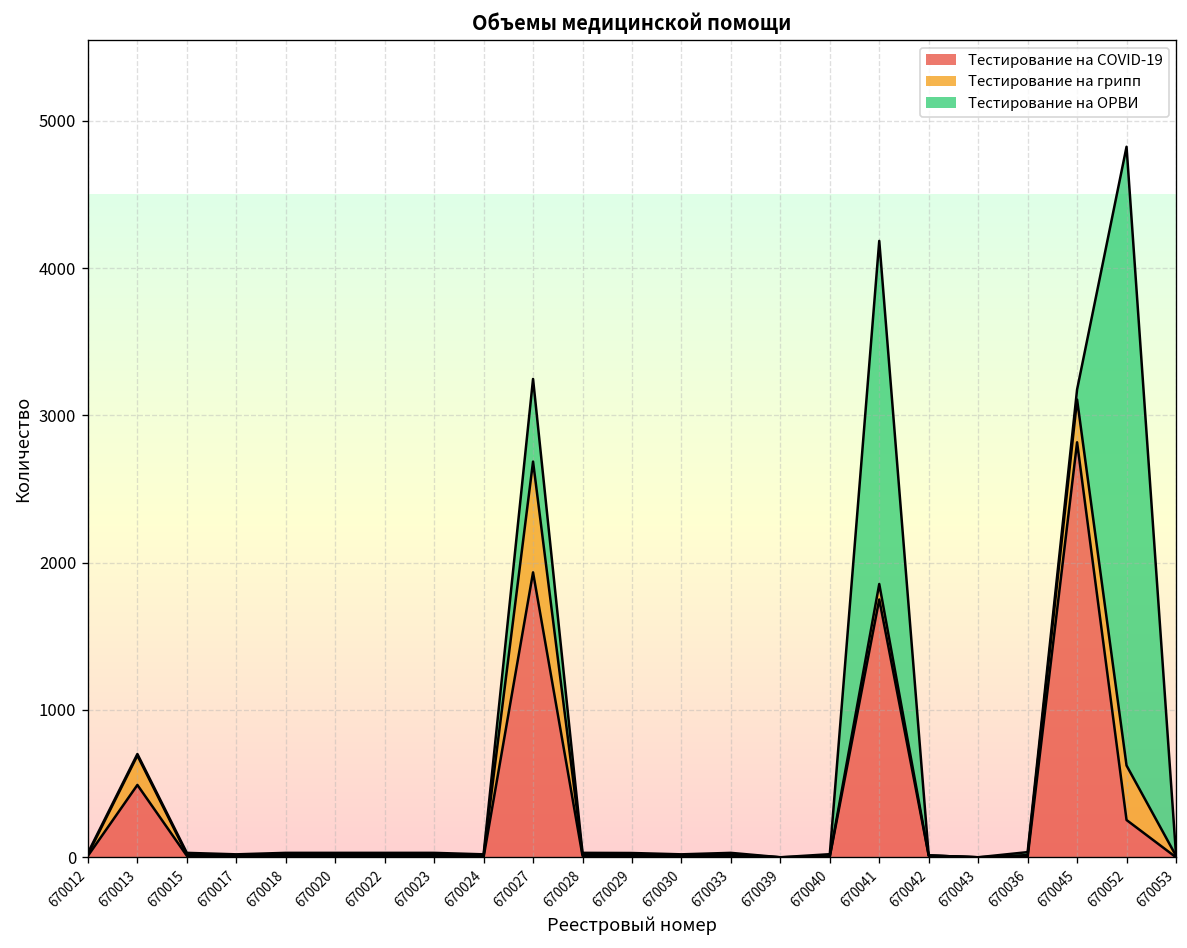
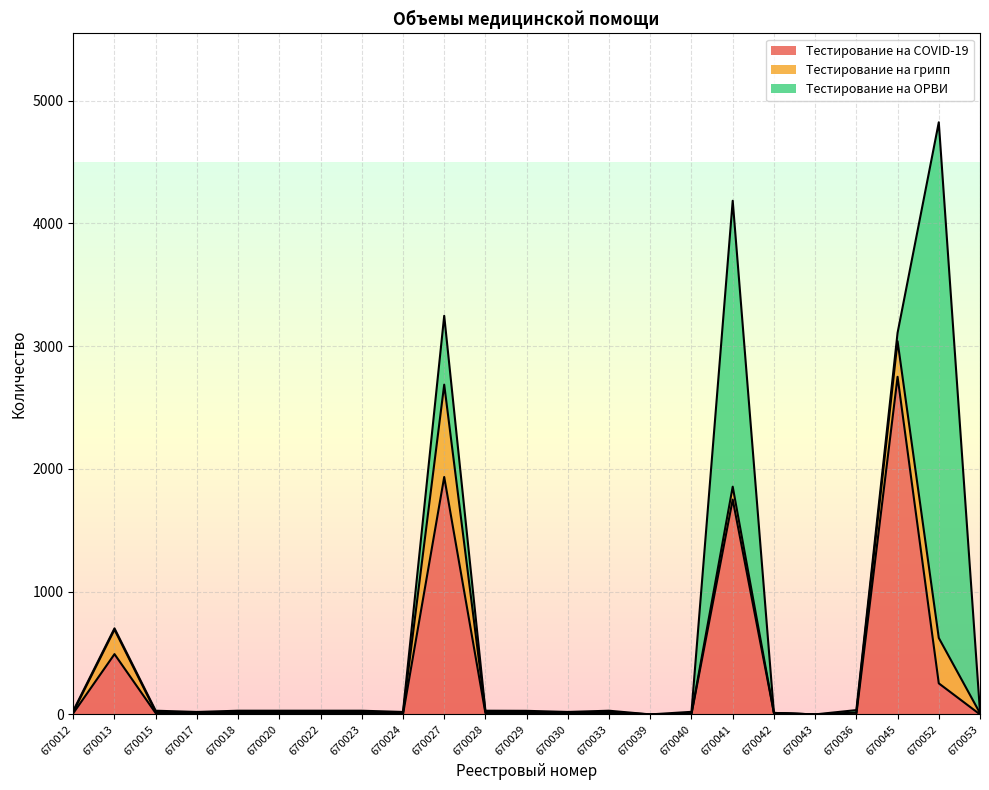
  {
    "Тестирование на COVID-19": {
      "670013": 490,
      "670027": 1930,
      "670041": 1750,
-     "670045": 2820,
+     "670045": 2750,
      "670052": 250
    },
    "Тестирование на грипп": {
      "670027": 750,
      "670041": 110,
      "670045": 290,
      "670052": 370
    },
    "Тестирование на ОРВИ": {
      "670027": 560,
      "670041": 2330,
      "670045": 70,
      "670052": 4200
    }
  }
